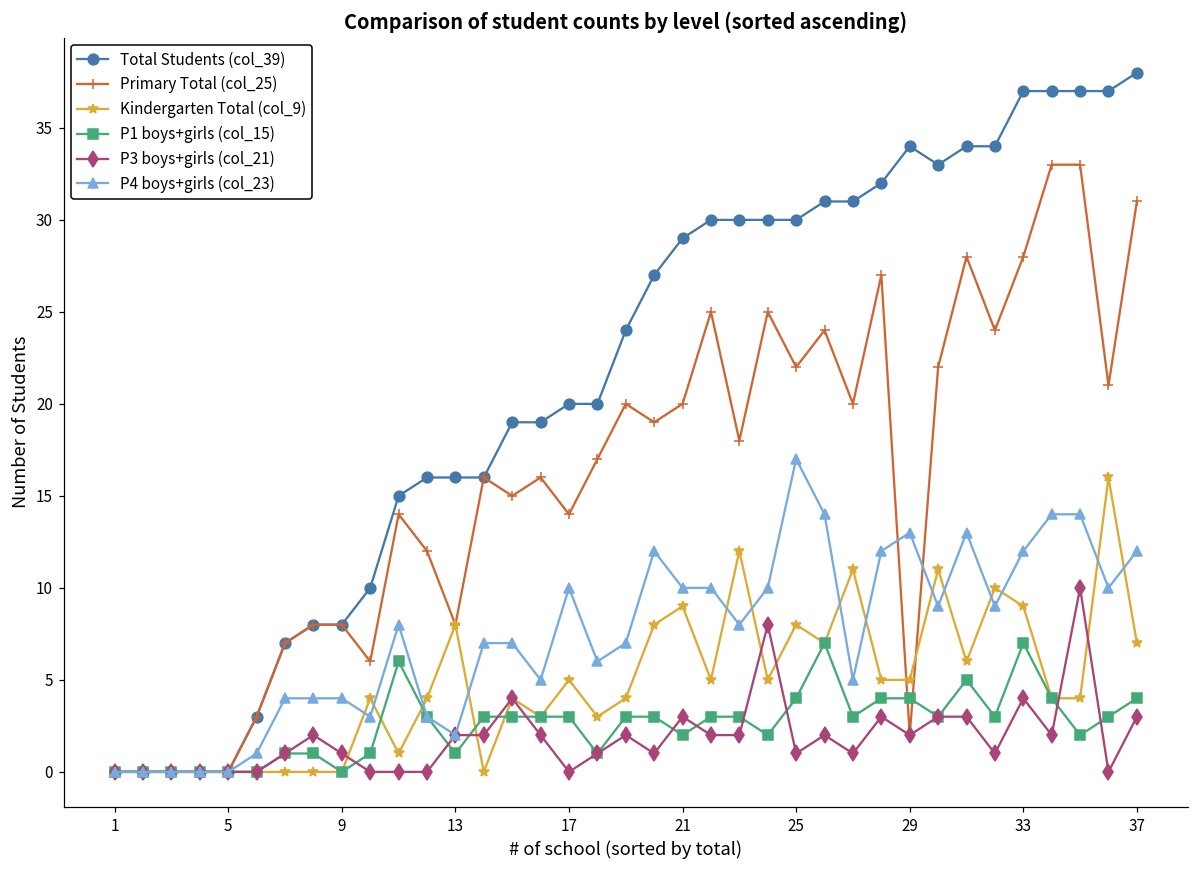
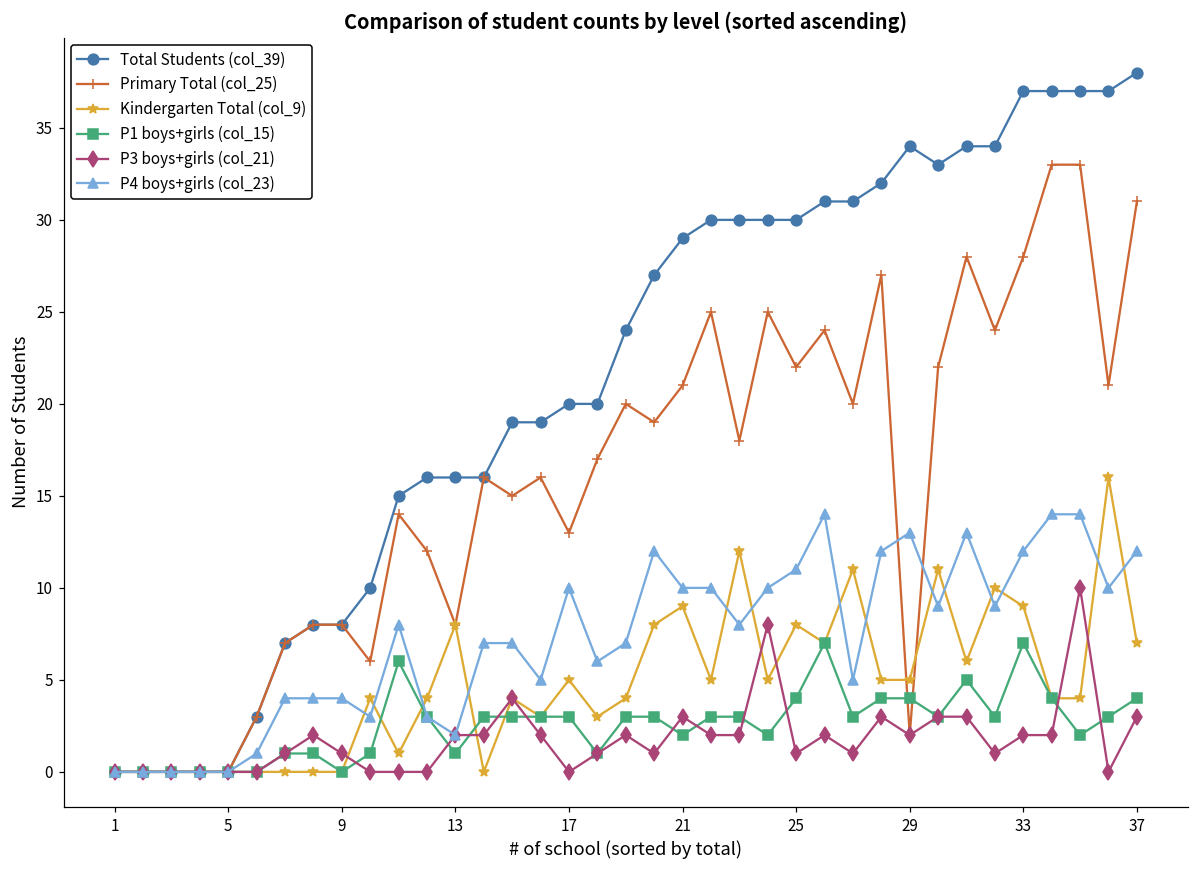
  {
    "Total Students (col_39)": {
      "13": 16,
      "17": 20,
      "21": 29,
      "25": 30,
      "29": 34,
      "33": 37,
      "37": 38
    },
    "Primary Total (col_25)": {
-     "17": 14,
-     "21": 20,
+     "17": 13,
+     "21": 21,
      "25": 22,
      "33": 28,
      "37": 31
    },
    "Kindergarten Total (col_9)": {
      "17": 5,
      "21": 9,
      "25": 8,
      "29": 5,
      "33": 9,
      "37": 7
    },
    "P1 boys+girls (col_15)": {
      "13": 1,
      "17": 3,
      "21": 2,
      "25": 4,
      "29": 4,
      "33": 7,
      "37": 4
    },
    "P3 boys+girls (col_21)": {
      "9": 1,
      "17": 0,
      "21": 3,
      "25": 1,
-     "33": 4,
+     "33": 2,
      "37": 3
    },
    "P4 boys+girls (col_23)": {
      "9": 4,
      "17": 10,
      "21": 10,
-     "25": 17,
+     "25": 11,
      "29": 13,
      "33": 12,
      "37": 12
    }
  }
